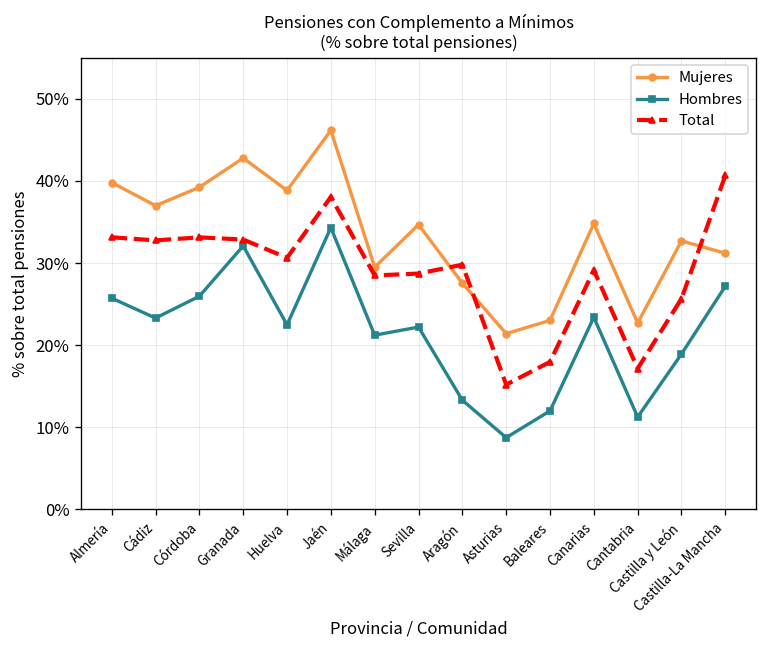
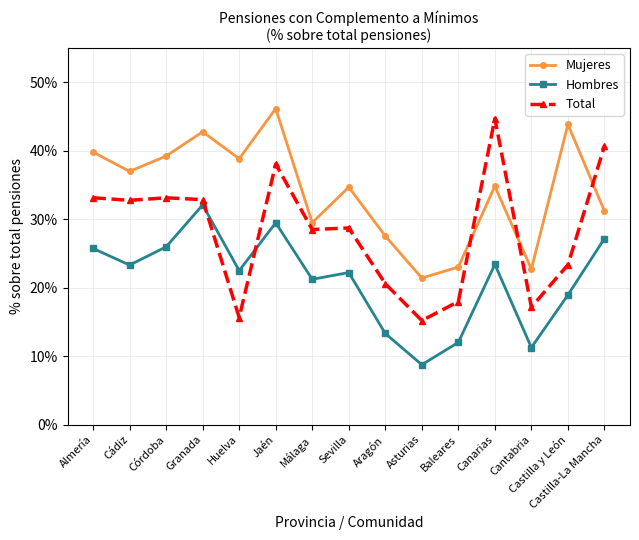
  {
    "Mujeres": {
      "Almería": "40%",
      "Cádiz": "37%",
      "Córdoba": "39%",
      "Granada": "43%",
      "Huelva": "39%",
      "Jaén": "46%",
      "Málaga": "30%",
      "Sevilla": "35%",
      "Aragón": "28%",
      "Asturias": "21%",
      "Baleares": "23%",
      "Canarias": "35%",
      "Cantabria": "23%",
-     "Castilla y León": "33%",
+     "Castilla y León": "44%",
      "Castilla-La Mancha": "31%"
    },
    "Hombres": {
      "Almería": "26%",
      "Cádiz": "23%",
      "Córdoba": "26%",
      "Granada": "32%",
      "Huelva": "22%",
-     "Jaén": "34%",
+     "Jaén": "29%",
      "Málaga": "21%",
      "Sevilla": "22%",
      "Aragón": "13%",
      "Asturias": "9%",
      "Baleares": "12%",
      "Canarias": "23%",
      "Cantabria": "11%",
      "Castilla y León": "19%",
      "Castilla-La Mancha": "27%"
    },
    "Total": {
      "Almería": "33%",
      "Cádiz": "33%",
      "Córdoba": "33%",
      "Granada": "33%",
-     "Huelva": "31%",
+     "Huelva": "16%",
      "Jaén": "38%",
      "Málaga": "28%",
      "Sevilla": "29%",
-     "Aragón": "30%",
+     "Aragón": "21%",
      "Asturias": "15%",
      "Baleares": "18%",
-     "Canarias": "29%",
+     "Canarias": "45%",
      "Cantabria": "17%",
-     "Castilla y León": "26%",
+     "Castilla y León": "23%",
      "Castilla-La Mancha": "41%"
    }
  }
